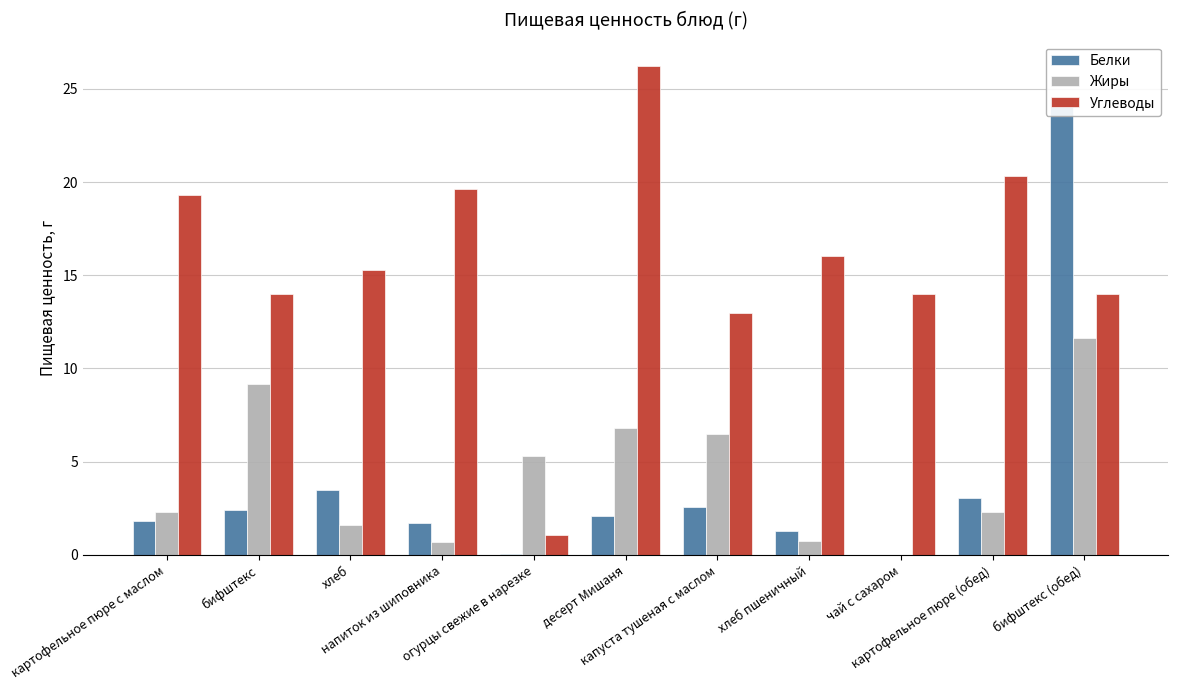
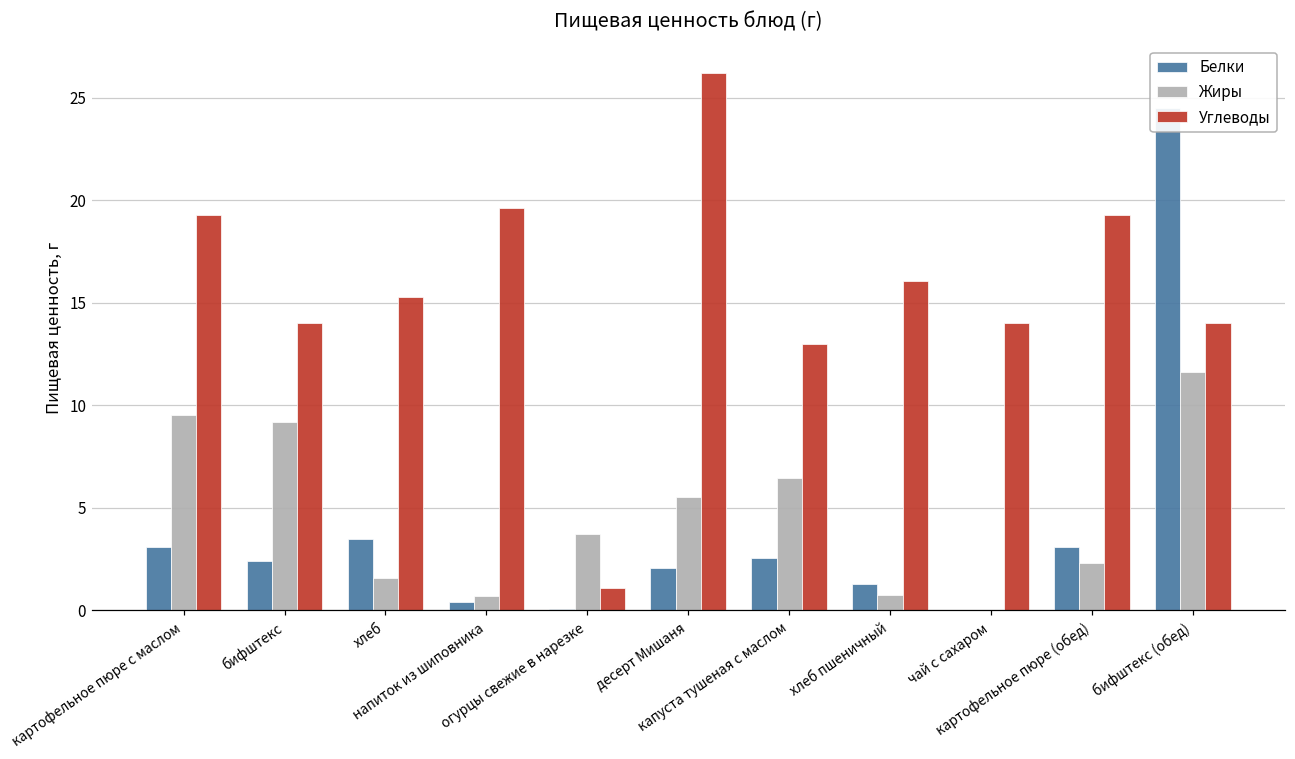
  {
    "Белки": {
-     "картофельное пюре с маслом": 1.8,
+     "картофельное пюре с маслом": 3.1,
      "бифштекс": 2.4,
      "хлеб": 3.5,
-     "напиток из шиповника": 1.7,
+     "напиток из шиповника": 0.4,
      "десерт Мишаня": 2.1,
      "капуста тушеная с маслом": 2.6,
      "хлеб пшеничный": 1.3,
      "чай с сахаром": 0.0,
      "картофельное пюре (обед)": 3.1
    },
    "Жиры": {
-     "картофельное пюре с маслом": 2.3,
+     "картофельное пюре с маслом": 9.5,
      "бифштекс": 9.2,
      "хлеб": 1.6,
      "напиток из шиповника": 0.7,
-     "огурцы свежие в нарезке": 5.3,
-     "десерт Мишаня": 6.8,
+     "огурцы свежие в нарезке": 3.7,
+     "десерт Мишаня": 5.5,
      "капуста тушеная с маслом": 6.5,
      "хлеб пшеничный": 0.8,
      "чай с сахаром": 0.0,
      "картофельное пюре (обед)": 2.3,
      "бифштекс (обед)": 11.6
    },
    "Углеводы": {
      "картофельное пюре с маслом": 19.3,
      "бифштекс": 14.0,
      "хлеб": 15.3,
      "напиток из шиповника": 19.6,
      "огурцы свежие в нарезке": 1.1,
      "десерт Мишаня": 26.2,
      "капуста тушеная с маслом": 13.0,
      "хлеб пшеничный": 16.1,
      "чай с сахаром": 14.0,
-     "картофельное пюре (обед)": 20.3,
+     "картофельное пюре (обед)": 19.3,
      "бифштекс (обед)": 14.0
    }
  }
